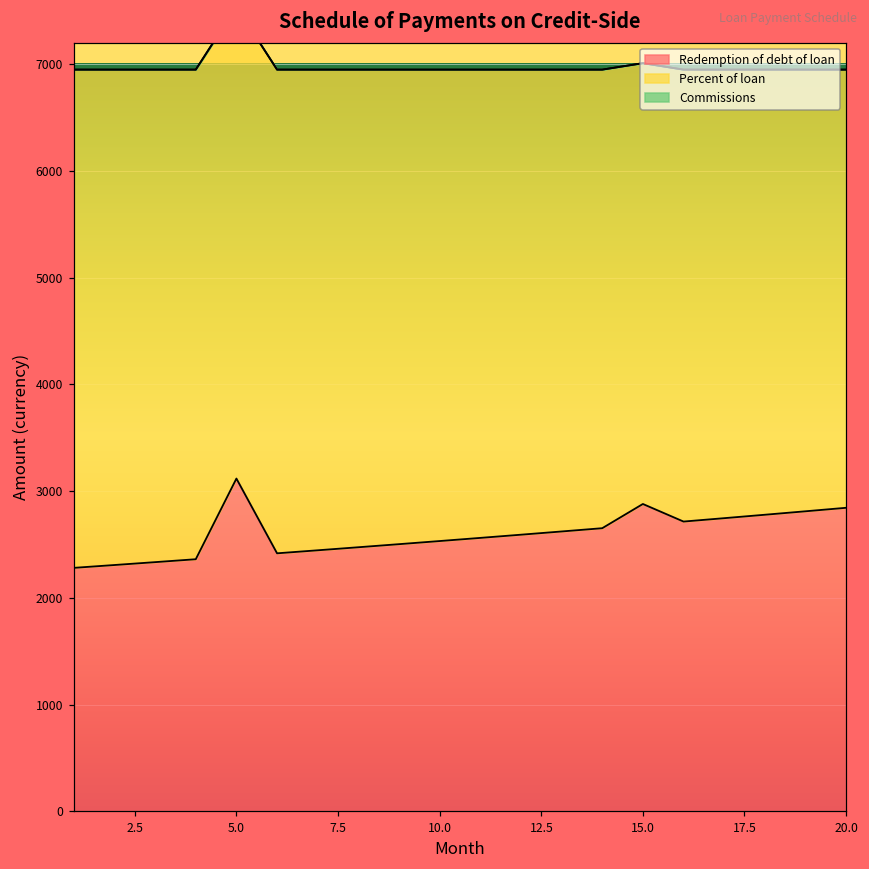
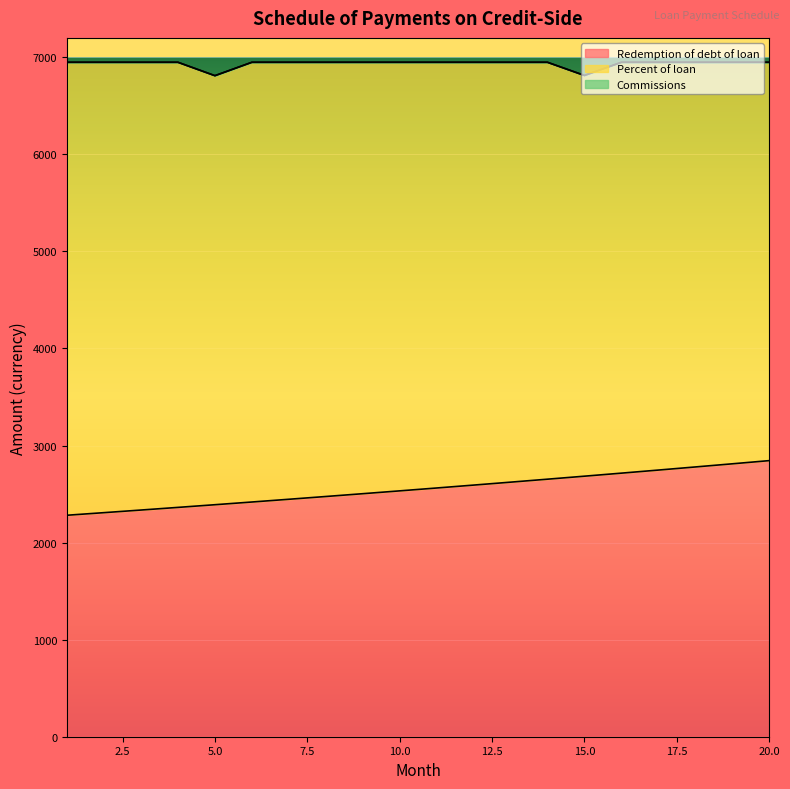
  {
    "Redemption of debt of loan": {
-     "5.0": 3100,
+     "5.0": 2400,
      "10.0": 2500,
-     "15.0": 2900,
+     "15.0": 2700,
      "20.0": 2800
    }
  }
